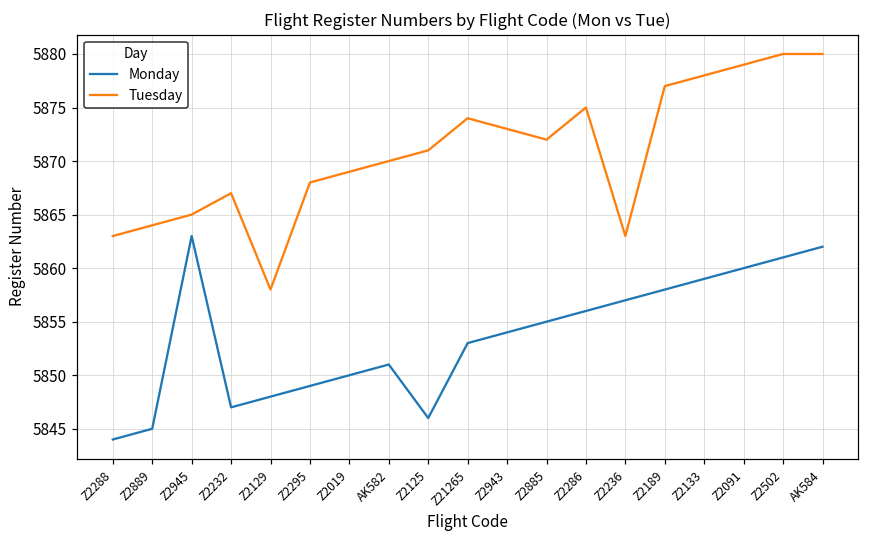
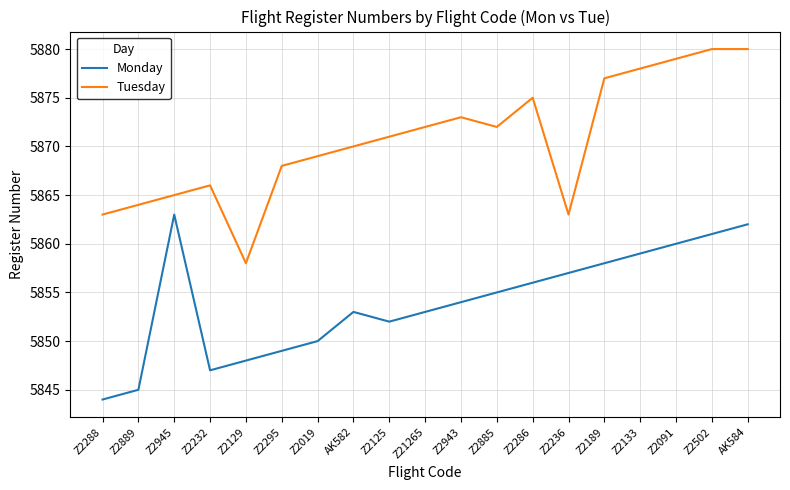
  {
    "Monday": {
      "Z2288": 5844,
      "Z2889": 5845,
      "Z2945": 5863,
      "Z2232": 5847,
      "Z2129": 5848,
      "Z2295": 5849,
      "Z2019": 5850,
-     "AK582": 5851,
-     "Z2125": 5846,
+     "AK582": 5853,
+     "Z2125": 5852,
      "Z21265": 5853,
      "Z2943": 5854,
      "Z2885": 5855,
      "Z2286": 5856,
      "Z2236": 5857,
      "Z2189": 5858,
      "Z2133": 5859,
      "Z2091": 5860,
      "Z2502": 5861,
      "AK584": 5862
    },
    "Tuesday": {
      "Z2288": 5863,
      "Z2889": 5864,
      "Z2945": 5865,
-     "Z2232": 5867,
+     "Z2232": 5866,
      "Z2129": 5858,
      "Z2295": 5868,
      "Z2019": 5869,
      "AK582": 5870,
      "Z2125": 5871,
-     "Z21265": 5874,
+     "Z21265": 5872,
      "Z2943": 5873,
      "Z2885": 5872,
      "Z2286": 5875,
      "Z2236": 5863,
      "Z2189": 5877,
      "Z2133": 5878,
      "Z2091": 5879,
      "Z2502": 5880,
      "AK584": 5880
    }
  }
